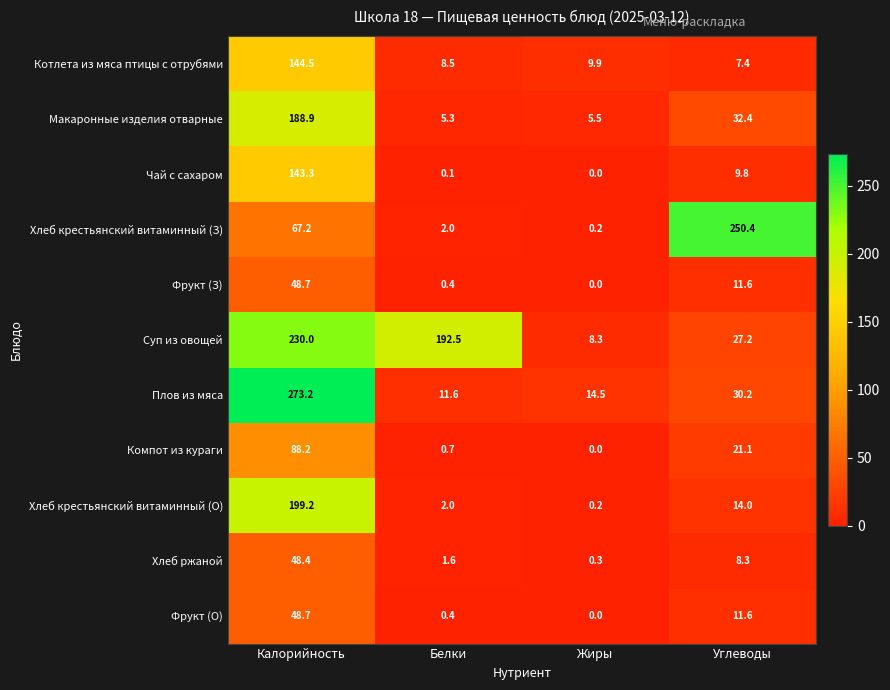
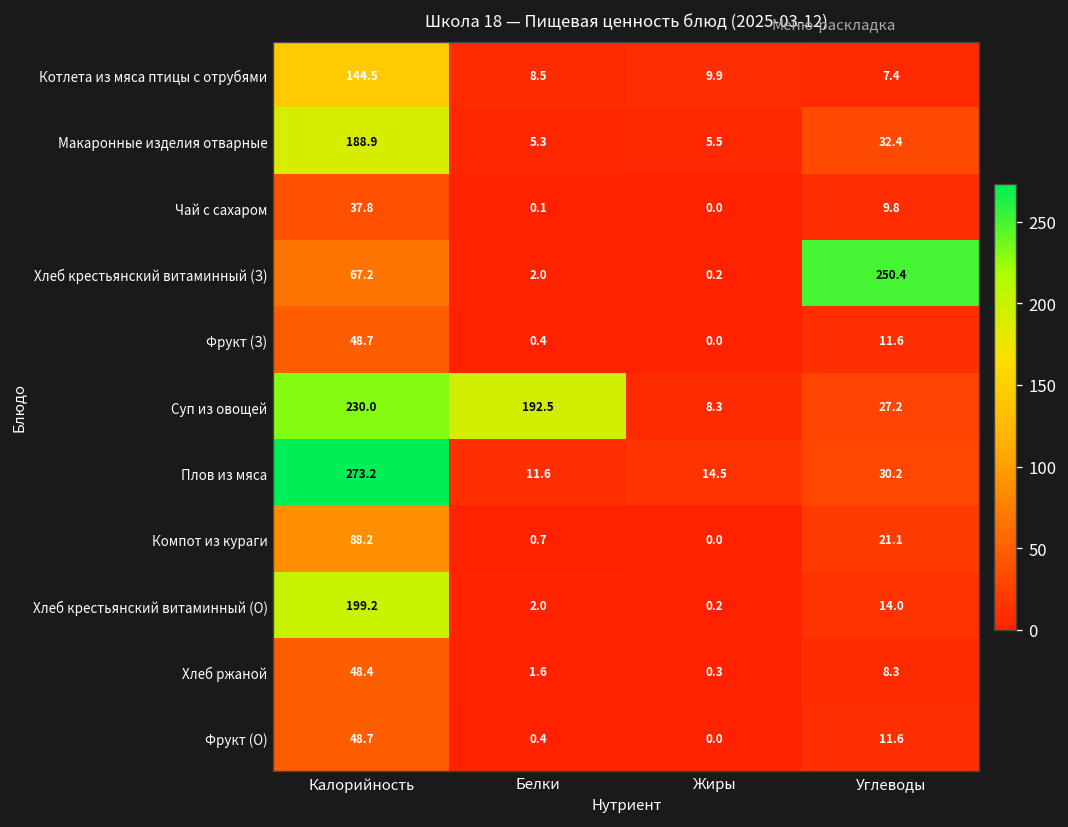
  {
    "Котлета из мяса птицы с отрубями": {
      "Калорийность": 144.5,
      "Белки": 8.5,
      "Жиры": 9.9,
      "Углеводы": 7.4
    },
    "Макаронные изделия отварные": {
      "Калорийность": 188.9,
      "Белки": 5.3,
      "Жиры": 5.5,
      "Углеводы": 32.4
    },
    "Чай с сахаром": {
-     "Калорийность": 143.3,
+     "Калорийность": 37.8,
      "Белки": 0.1,
      "Жиры": 0.0,
      "Углеводы": 9.8
    },
    "Хлеб крестьянский витаминный (З)": {
      "Калорийность": 67.2,
      "Белки": 2.0,
      "Жиры": 0.2,
      "Углеводы": 250.4
    },
    "Фрукт (З)": {
      "Калорийность": 48.7,
      "Белки": 0.4,
      "Жиры": 0.0,
      "Углеводы": 11.6
    },
    "Суп из овощей": {
      "Калорийность": 230.0,
      "Белки": 192.5,
      "Жиры": 8.3,
      "Углеводы": 27.2
    },
    "Плов из мяса": {
      "Калорийность": 273.2,
      "Белки": 11.6,
      "Жиры": 14.5,
      "Углеводы": 30.2
    },
    "Компот из кураги": {
      "Калорийность": 88.2,
      "Белки": 0.7,
      "Жиры": 0.0,
      "Углеводы": 21.1
    },
    "Хлеб крестьянский витаминный (О)": {
      "Калорийность": 199.2,
      "Белки": 2.0,
      "Жиры": 0.2,
      "Углеводы": 14.0
    },
    "Хлеб ржаной": {
      "Калорийность": 48.4,
      "Белки": 1.6,
      "Жиры": 0.3,
      "Углеводы": 8.3
    },
    "Фрукт (О)": {
      "Калорийность": 48.7,
      "Белки": 0.4,
      "Жиры": 0.0,
      "Углеводы": 11.6
    }
  }
